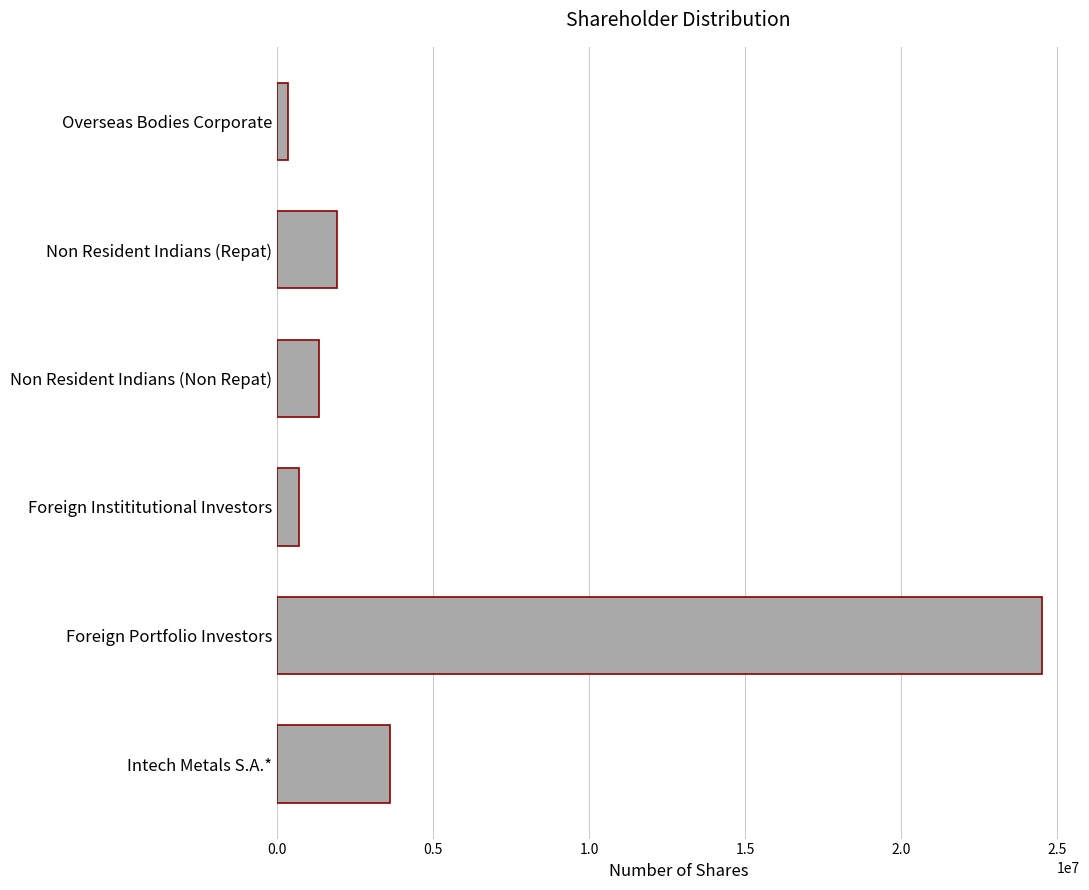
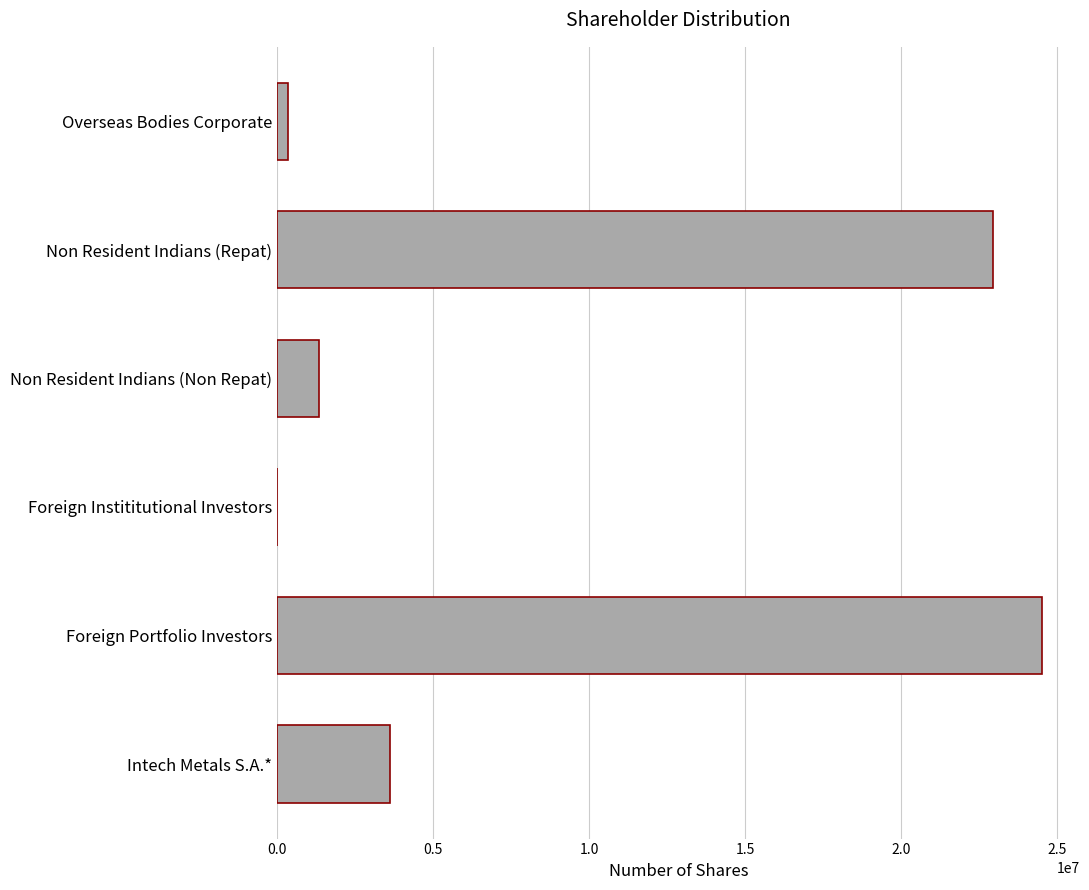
  {
    "Overseas Bodies Corporate": 300000,
-   "Non Resident Indians (Repat)": 1900000,
+   "Non Resident Indians (Repat)": 23000000,
    "Non Resident Indians (Non Repat)": 1400000,
-   "Foreign Instititutional Investors": 700000,
+   "Foreign Instititutional Investors": 0,
    "Foreign Portfolio Investors": 24500000,
    "Intech Metals S.A.*": 3600000
  }
